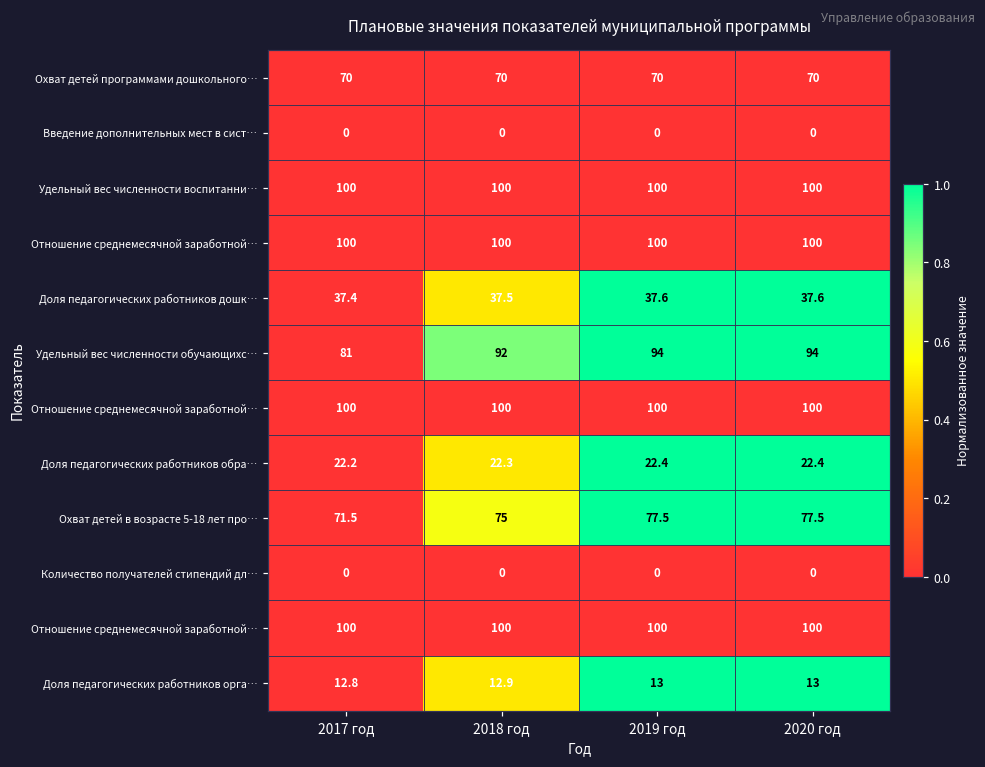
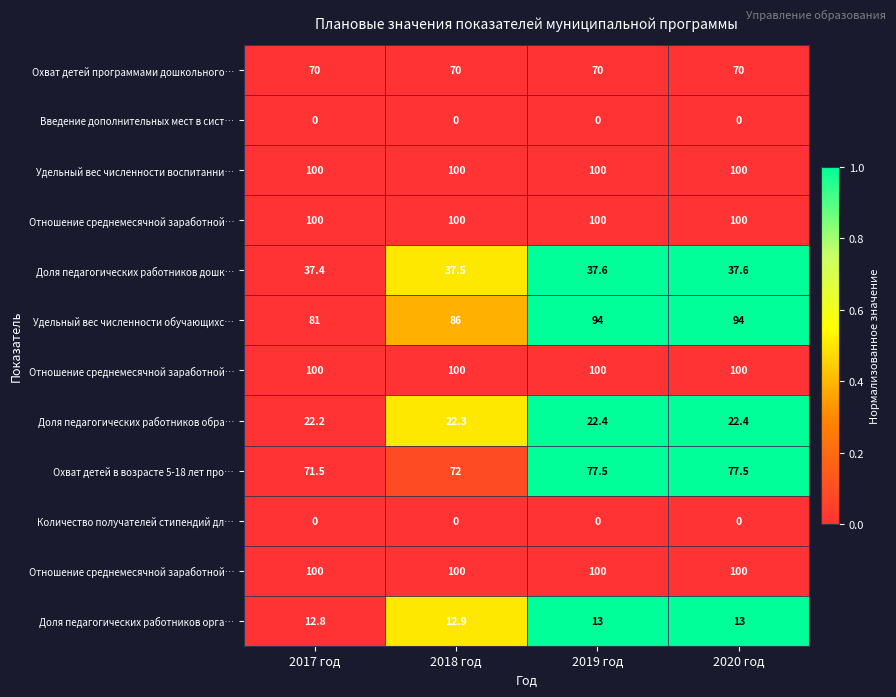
  {
    "Охват детей программами дошкольного…": {
      "2017 год": 70,
      "2018 год": 70,
      "2019 год": 70,
      "2020 год": 70
    },
    "Введение дополнительных мест в сист…": {
      "2017 год": 0,
      "2018 год": 0,
      "2019 год": 0,
      "2020 год": 0
    },
    "Удельный вес численности воспитанни…": {
      "2017 год": 100,
      "2018 год": 100,
      "2019 год": 100,
      "2020 год": 100
    },
    "Доля педагогических работников дошк…": {
      "2017 год": 37.4,
      "2018 год": 37.5,
      "2019 год": 37.6,
      "2020 год": 37.6
    },
    "Удельный вес численности обучающихс…": {
      "2017 год": 81,
-     "2018 год": 92,
+     "2018 год": 86,
      "2019 год": 94,
      "2020 год": 94
    },
    "Доля педагогических работников обра…": {
      "2017 год": 22.2,
      "2018 год": 22.3,
      "2019 год": 22.4,
      "2020 год": 22.4
    },
    "Охват детей в возрасте 5-18 лет про…": {
      "2017 год": 71.5,
-     "2018 год": 75,
+     "2018 год": 72,
      "2019 год": 77.5,
      "2020 год": 77.5
    },
    "Количество получателей стипендий дл…": {
      "2017 год": 0,
      "2018 год": 0,
      "2019 год": 0,
      "2020 год": 0
    },
    "Доля педагогических работников орга…": {
      "2017 год": 12.8,
      "2018 год": 12.9,
      "2019 год": 13,
      "2020 год": 13
    }
  }
